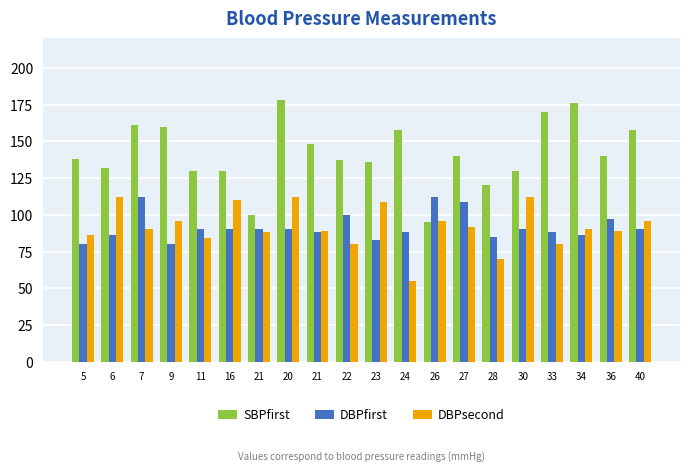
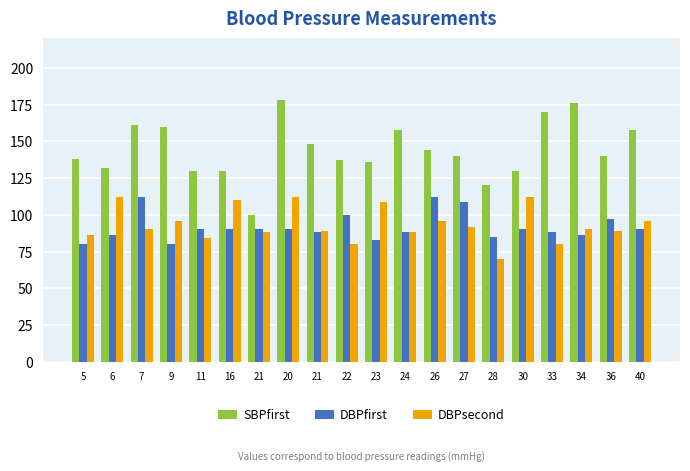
  {
    "SBPfirst": {
      "5": 138,
      "6": 132,
      "7": 161,
      "9": 160,
      "11": 130,
      "16": 130,
      "20": 178,
      "22": 137,
      "23": 136,
      "24": 158,
-     "26": 95,
+     "26": 144,
      "27": 140,
      "28": 120,
      "30": 130,
      "33": 170,
      "34": 176,
      "36": 140,
      "40": 158
    },
    "DBPfirst": {
      "5": 80,
      "6": 86,
      "7": 112,
      "9": 80,
      "11": 90,
      "16": 90,
      "20": 90,
      "22": 100,
      "23": 83,
      "24": 88,
      "26": 112,
      "27": 109,
      "28": 85,
      "30": 90,
      "33": 88,
      "34": 86,
      "36": 97,
      "40": 90
    },
    "DBPsecond": {
      "5": 86,
      "6": 112,
      "7": 90,
      "9": 96,
      "11": 84,
      "16": 110,
      "20": 112,
      "22": 80,
      "23": 109,
-     "24": 55,
+     "24": 88,
      "26": 96,
      "27": 92,
      "28": 70,
      "30": 112,
      "33": 80,
      "34": 90,
      "36": 89,
      "40": 96
    }
  }
